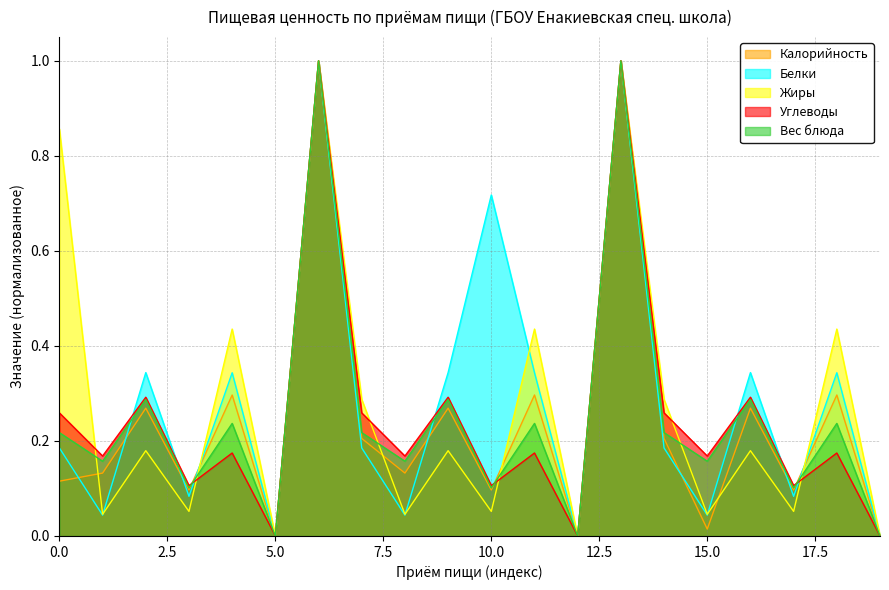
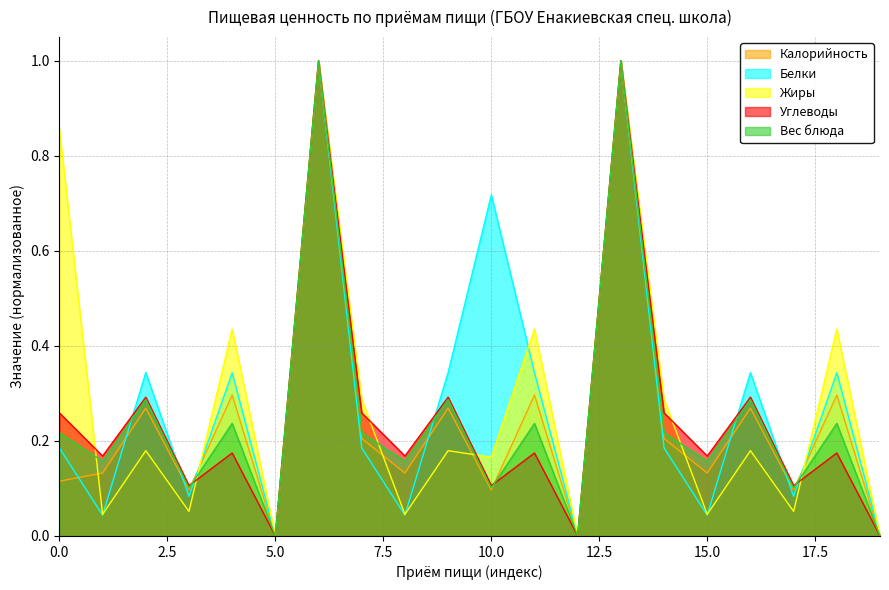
  {
    "Калорийность": {
      "0.0": 0.12,
-     "15.0": 0.01
+     "15.0": 0.13
    },
    "Белки": {
      "0.0": 0.19,
      "10.0": 0.72
    },
    "Жиры": {
      "0.0": 0.86,
-     "10.0": 0.05
+     "10.0": 0.17
    },
    "Углеводы": {
      "0.0": 0.26,
      "15.0": 0.17
    },
    "Вес блюда": {
      "0.0": 0.22,
      "15.0": 0.16
    }
  }
